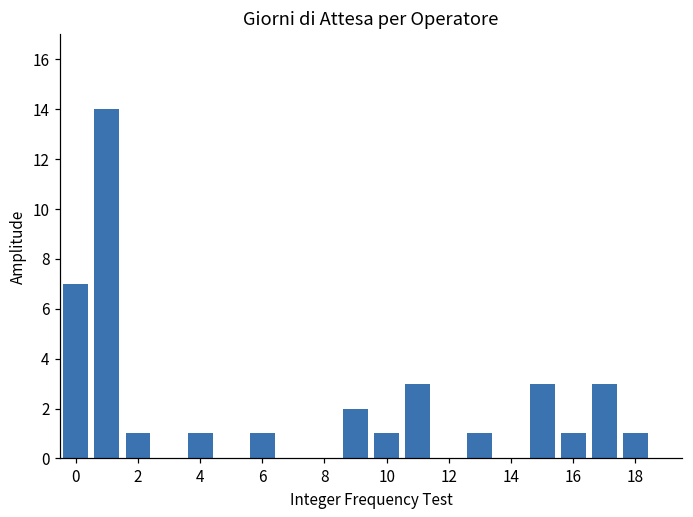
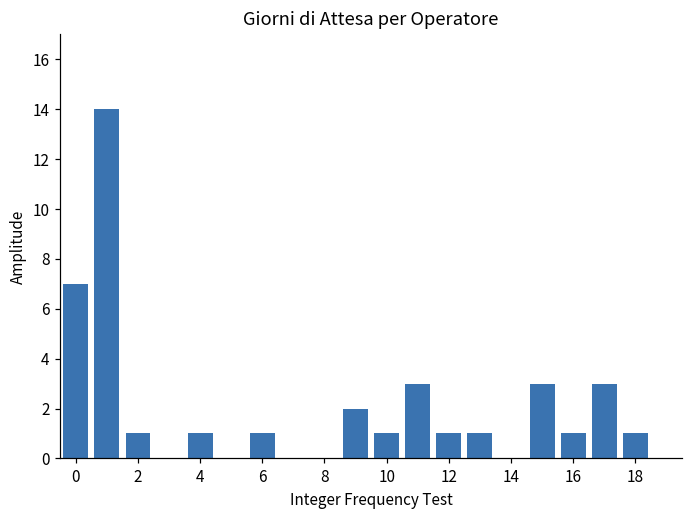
  {
    "0": 7,
    "2": 1,
    "4": 1,
    "6": 1,
    "8": 0,
    "10": 1,
-   "12": 0,
+   "12": 1,
    "14": 0,
    "16": 1,
    "18": 1
  }
